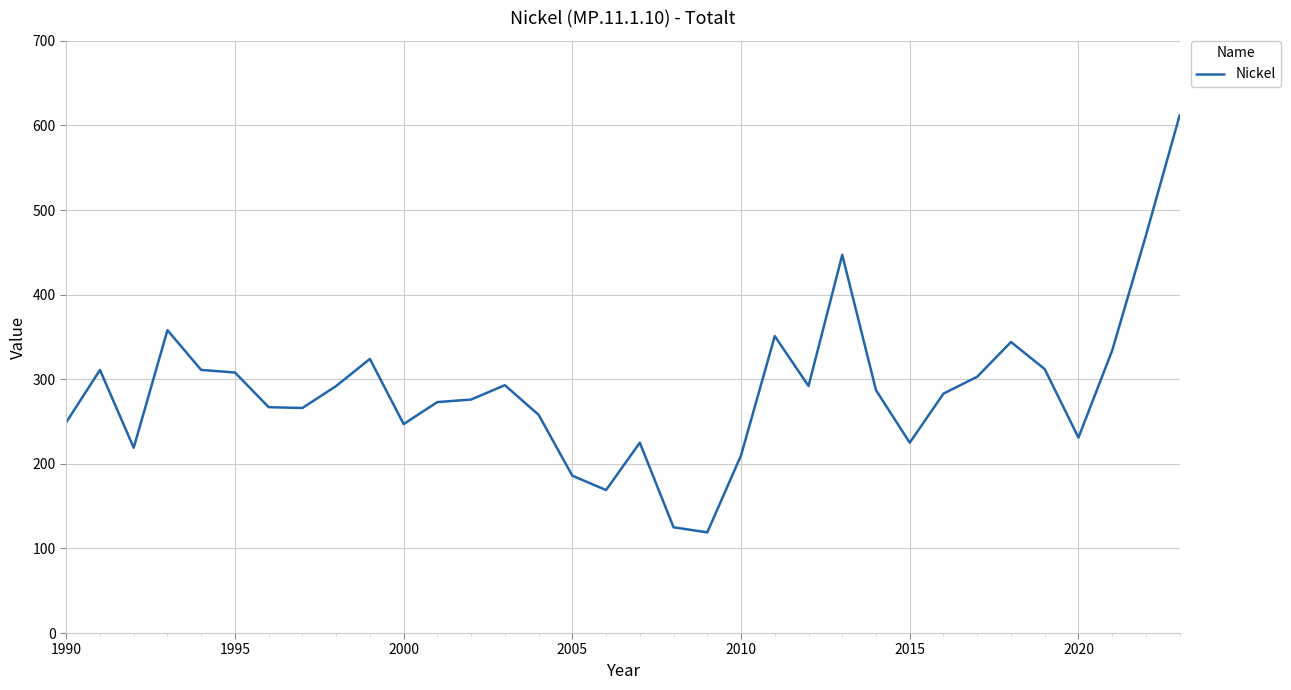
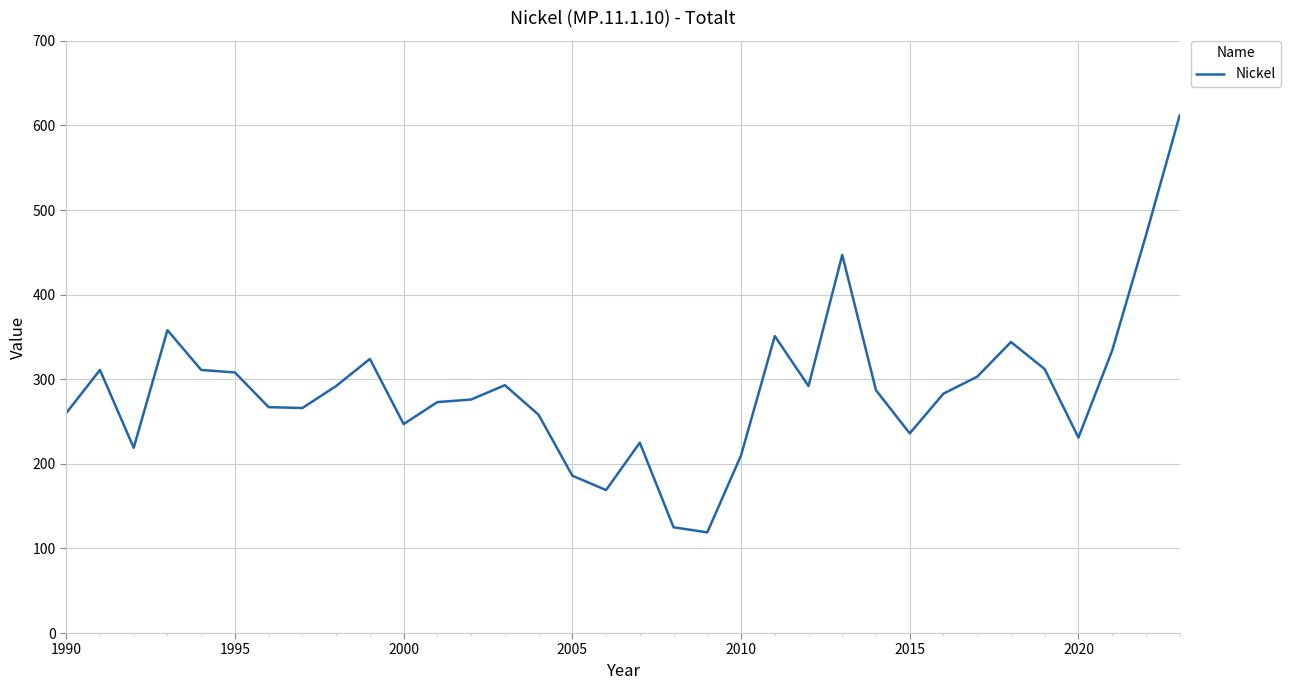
  {
-   "1990": 250,
+   "1990": 260,
    "1995": 310,
    "2000": 250,
    "2005": 190,
    "2010": 210,
-   "2015": 230,
+   "2015": 240,
    "2020": 230
  }
